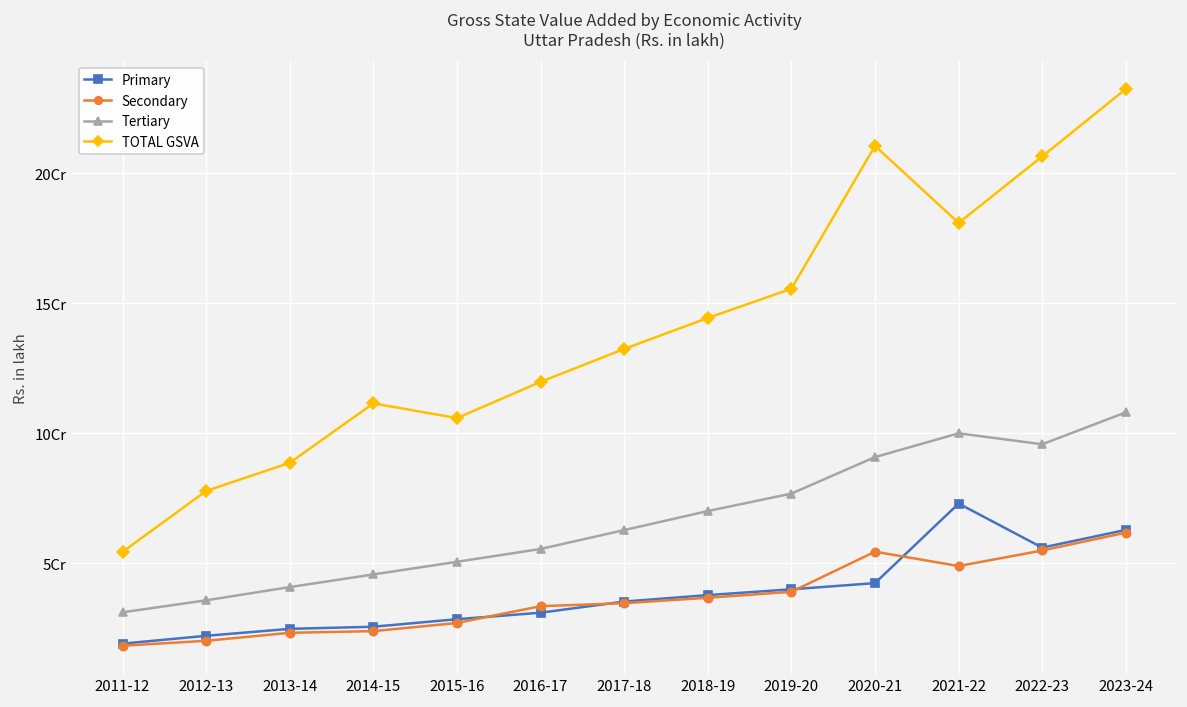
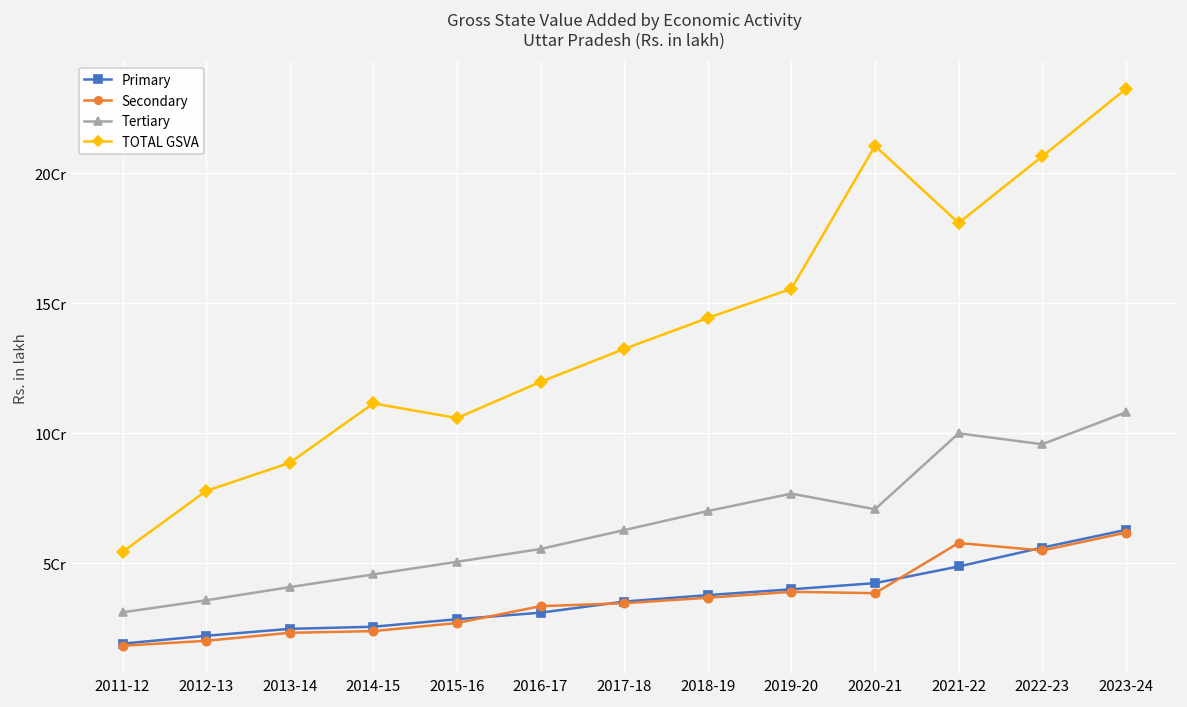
  {
    "Primary": {
      "2012-13": "2.2Cr",
      "2013-14": "2.5Cr",
      "2014-15": "2.5Cr",
      "2015-16": "2.8Cr",
      "2016-17": "3.1Cr",
      "2020-21": "4.2Cr",
-     "2021-22": "7.3Cr"
+     "2021-22": "4.9Cr"
    },
    "Secondary": {
      "2012-13": "2.0Cr",
      "2013-14": "2.3Cr",
      "2014-15": "2.4Cr",
      "2015-16": "2.7Cr",
      "2016-17": "3.3Cr",
-     "2020-21": "5.4Cr",
-     "2021-22": "4.9Cr"
+     "2020-21": "3.8Cr",
+     "2021-22": "5.8Cr"
    },
    "Tertiary": {
      "2011-12": "3.1Cr",
      "2012-13": "3.6Cr",
      "2013-14": "4.1Cr",
      "2014-15": "4.6Cr",
      "2015-16": "5.0Cr",
      "2016-17": "5.5Cr",
      "2017-18": "6.3Cr",
      "2018-19": "7.0Cr",
      "2019-20": "7.7Cr",
-     "2020-21": "9.1Cr",
+     "2020-21": "7.1Cr",
      "2021-22": "10.0Cr",
      "2022-23": "9.6Cr",
      "2023-24": "10.8Cr"
    },
    "TOTAL GSVA": {
      "2011-12": "5.4Cr",
      "2012-13": "7.8Cr",
      "2013-14": "8.9Cr",
      "2014-15": "11.1Cr",
      "2015-16": "10.6Cr",
      "2016-17": "12.0Cr",
      "2017-18": "13.2Cr",
      "2018-19": "14.4Cr",
      "2019-20": "15.6Cr",
      "2020-21": "21.0Cr",
      "2021-22": "18.1Cr",
      "2022-23": "20.6Cr",
      "2023-24": "23.2Cr"
    }
  }
